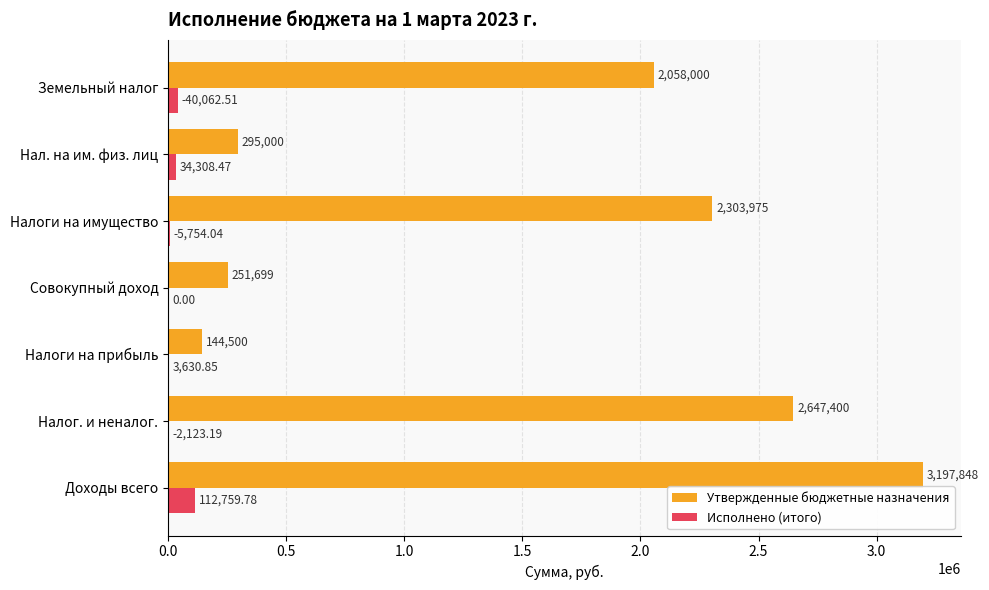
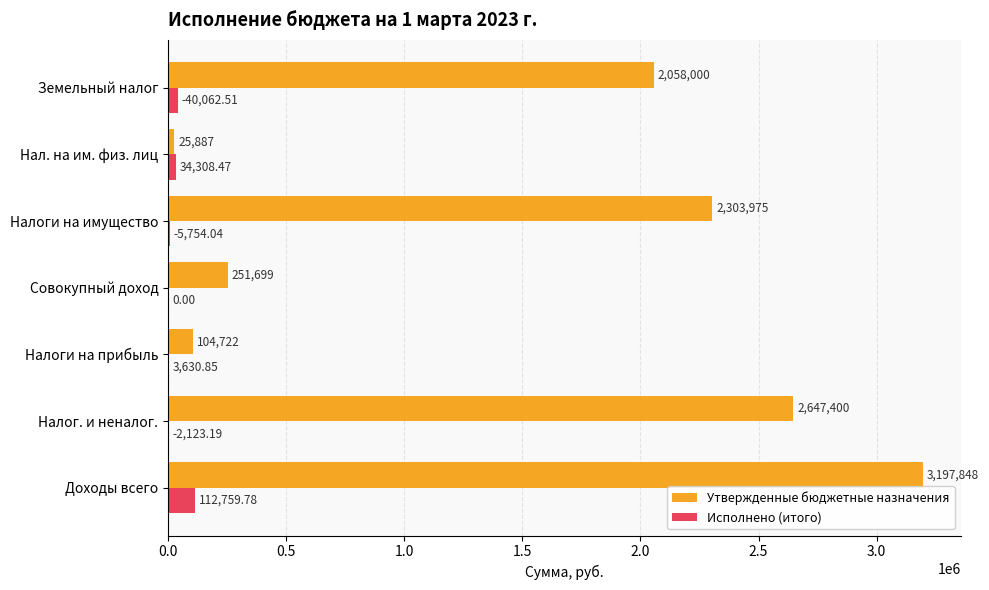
  {
    "Утвержденные бюджетные назначения": {
      "Земельный налог": "2,058,000",
-     "Нал. на им. физ. лиц": "295,000",
+     "Нал. на им. физ. лиц": "25,887",
      "Налоги на имущество": "2,303,975",
      "Совокупный доход": "251,699",
-     "Налоги на прибыль": "144,500",
+     "Налоги на прибыль": "104,722",
      "Налог. и неналог.": "2,647,400",
      "Доходы всего": "3,197,848"
    },
    "Исполнено (итого)": {
      "Нал. на им. физ. лиц": "34,308.47",
      "Совокупный доход": "0.00",
      "Налоги на прибыль": "3,630.85",
      "Доходы всего": "112,759.78"
    }
  }
